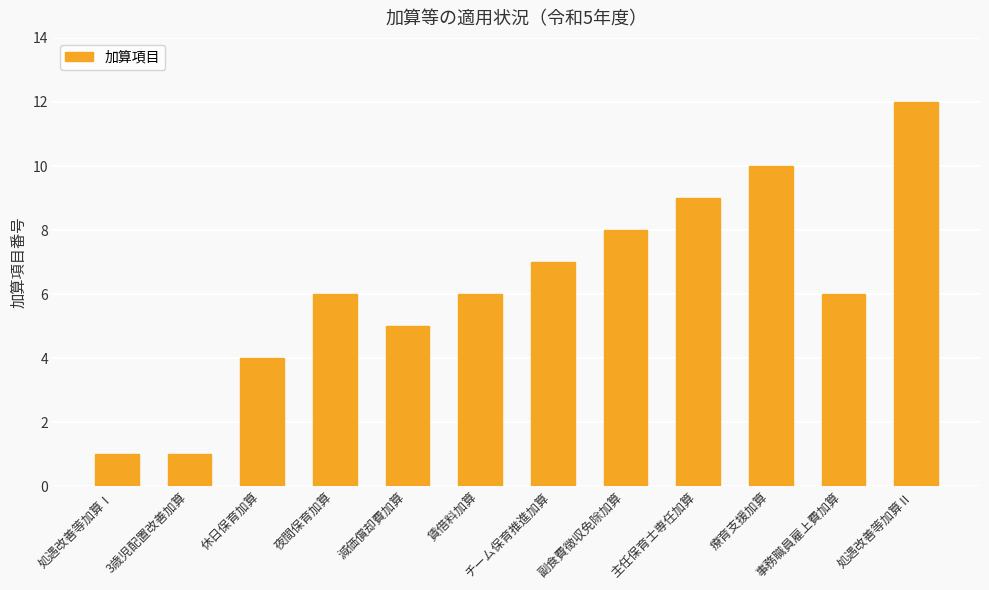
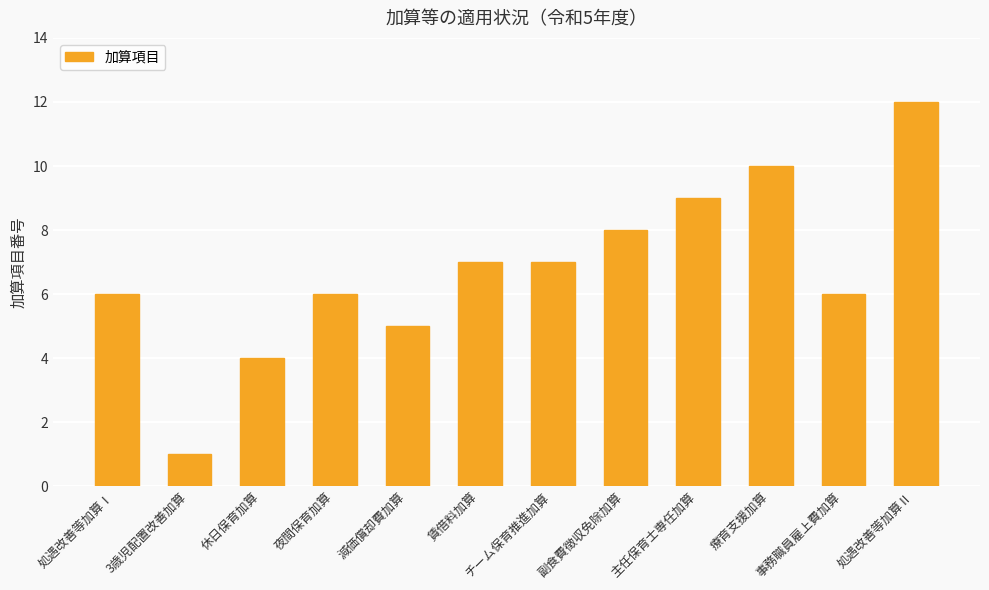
  {
-   "処遇改善等加算Ⅰ": 1,
+   "処遇改善等加算Ⅰ": 6,
    "3歳児配置改善加算": 1,
    "休日保育加算": 4,
    "夜間保育加算": 6,
    "減価償却費加算": 5,
-   "賃借料加算": 6,
+   "賃借料加算": 7,
    "チーム保育推進加算": 7,
    "副食費徴収免除加算": 8,
    "主任保育士専任加算": 9,
    "療育支援加算": 10,
    "事務職員雇上費加算": 6,
    "処遇改善等加算Ⅱ": 12
  }
